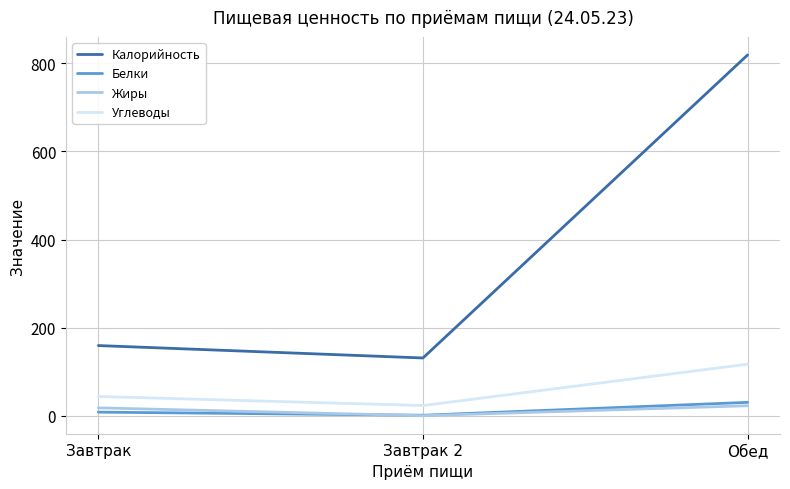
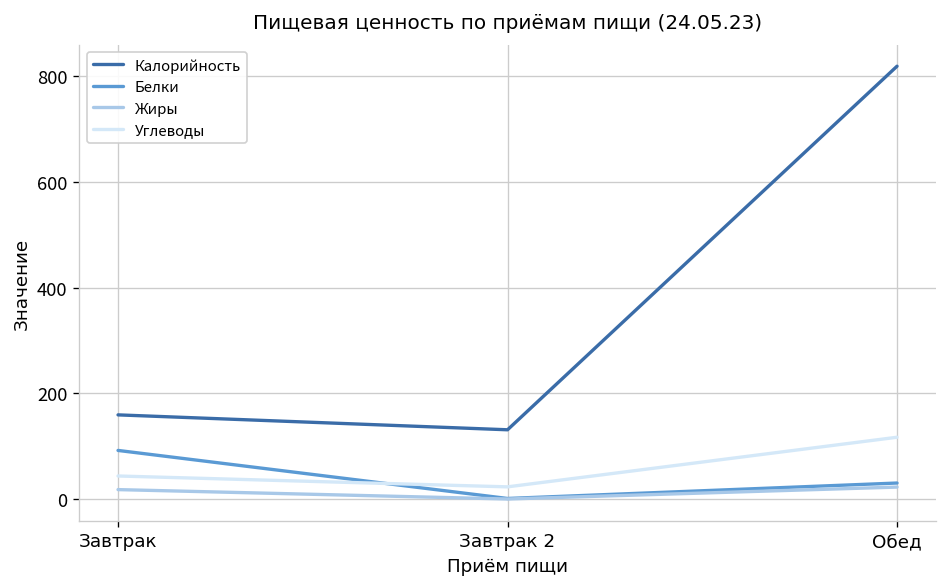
  {
    "Калорийность": {
      "Завтрак": 160,
      "Завтрак 2": 130,
      "Обед": 820
    },
    "Белки": {
-     "Завтрак": 10,
+     "Завтрак": 90,
      "Обед": 30
    }
  }
